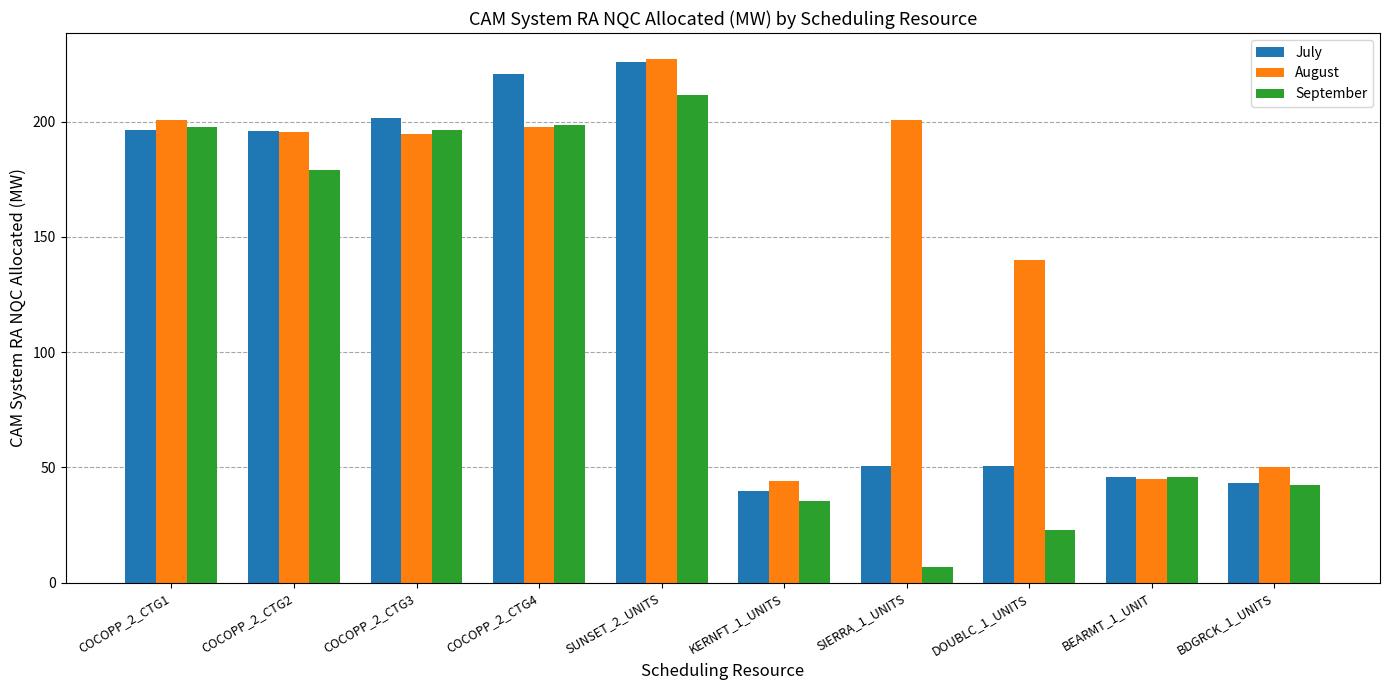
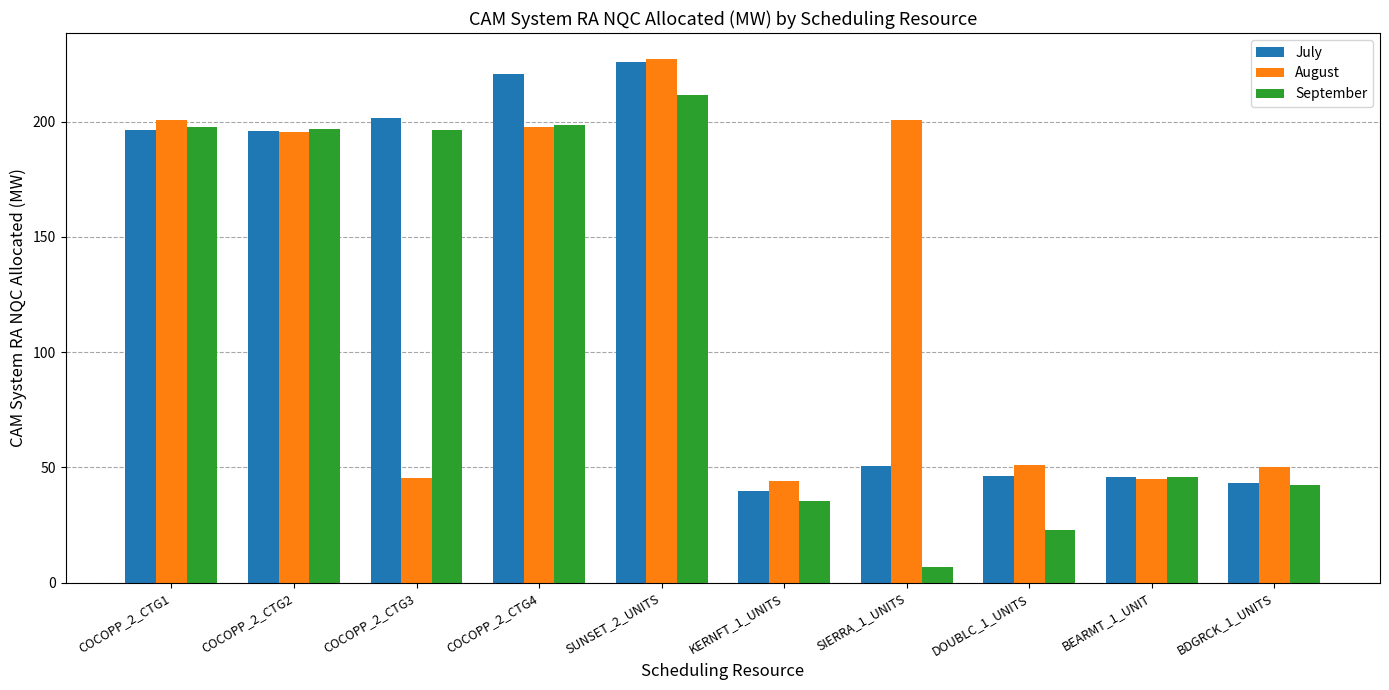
  {
    "July": {
      "COCOPP_2_CTG1": 196,
      "COCOPP_2_CTG2": 196,
      "COCOPP_2_CTG3": 201,
      "COCOPP_2_CTG4": 221,
      "SUNSET_2_UNITS": 226,
      "KERNFT_1_UNITS": 40,
      "SIERRA_1_UNITS": 51,
-     "DOUBLC_1_UNITS": 50,
+     "DOUBLC_1_UNITS": 46,
      "BEARMT_1_UNIT": 46,
      "BDGRCK_1_UNITS": 43
    },
    "August": {
      "COCOPP_2_CTG1": 201,
      "COCOPP_2_CTG2": 195,
-     "COCOPP_2_CTG3": 195,
+     "COCOPP_2_CTG3": 45,
      "COCOPP_2_CTG4": 198,
      "SUNSET_2_UNITS": 227,
      "KERNFT_1_UNITS": 44,
      "SIERRA_1_UNITS": 201,
-     "DOUBLC_1_UNITS": 140,
+     "DOUBLC_1_UNITS": 51,
      "BEARMT_1_UNIT": 45,
      "BDGRCK_1_UNITS": 50
    },
    "September": {
      "COCOPP_2_CTG1": 198,
-     "COCOPP_2_CTG2": 179,
+     "COCOPP_2_CTG2": 197,
      "COCOPP_2_CTG3": 197,
      "COCOPP_2_CTG4": 198,
      "SUNSET_2_UNITS": 211,
      "KERNFT_1_UNITS": 36,
      "SIERRA_1_UNITS": 7,
      "DOUBLC_1_UNITS": 23,
      "BEARMT_1_UNIT": 46,
      "BDGRCK_1_UNITS": 42
    }
  }
